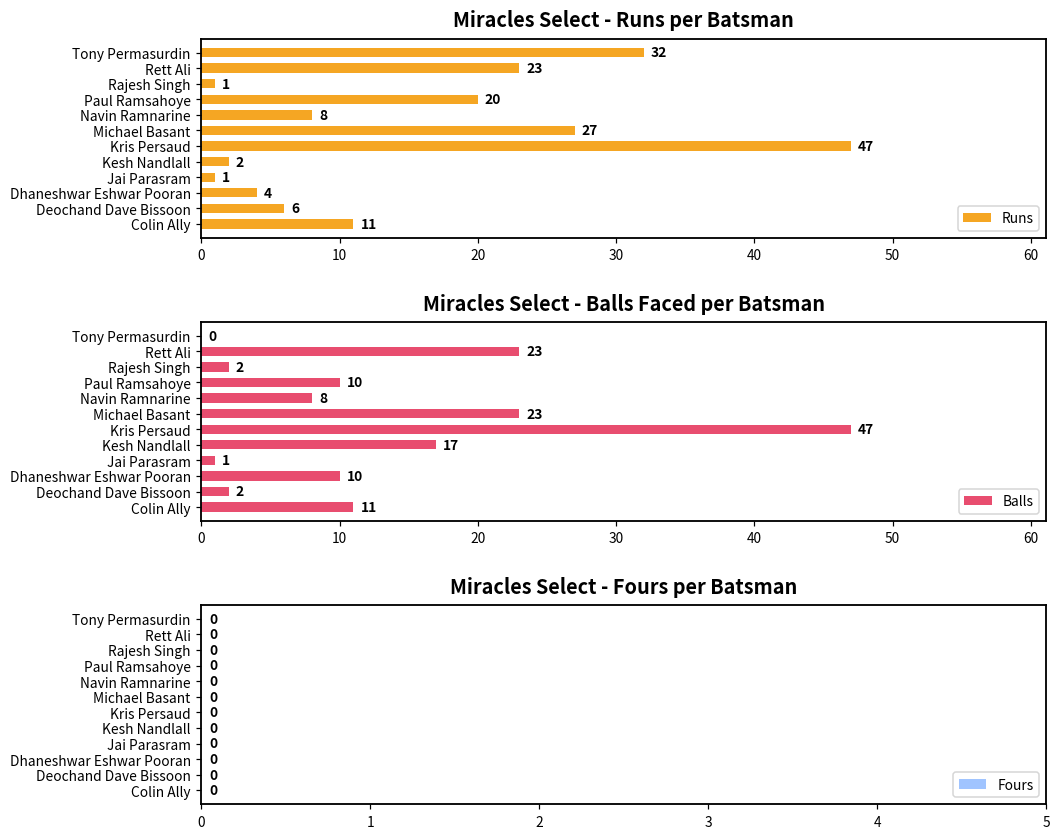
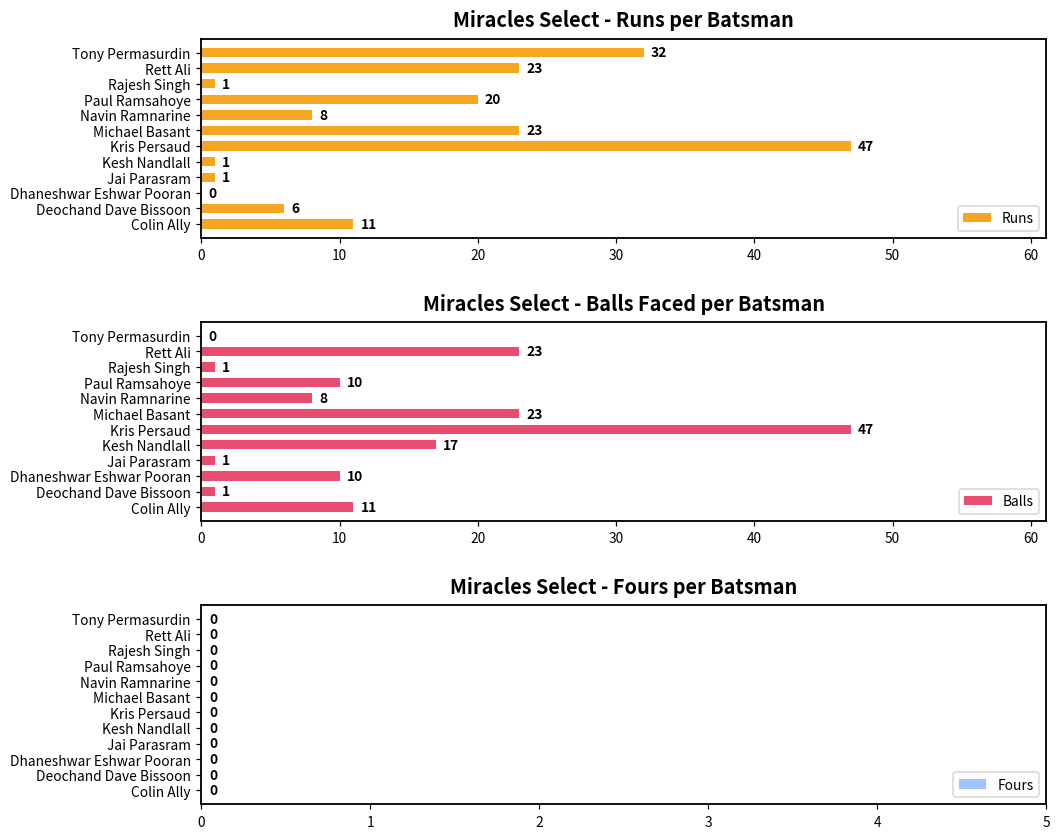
  {
    "Miracles Select - Runs per Batsman": {
      "Tony Permasurdin": 32,
      "Rett Ali": 23,
      "Rajesh Singh": 1,
      "Paul Ramsahoye": 20,
      "Navin Ramnarine": 8,
-     "Michael Basant": 27,
+     "Michael Basant": 23,
      "Kris Persaud": 47,
-     "Kesh Nandlall": 2,
+     "Kesh Nandlall": 1,
      "Jai Parasram": 1,
-     "Dhaneshwar Eshwar Pooran": 4,
+     "Dhaneshwar Eshwar Pooran": 0,
      "Deochand Dave Bissoon": 6,
      "Colin Ally": 11
    },
    "Miracles Select - Balls Faced per Batsman": {
      "Tony Permasurdin": 0,
      "Rett Ali": 23,
-     "Rajesh Singh": 2,
+     "Rajesh Singh": 1,
      "Paul Ramsahoye": 10,
      "Navin Ramnarine": 8,
      "Michael Basant": 23,
      "Kris Persaud": 47,
      "Kesh Nandlall": 17,
      "Jai Parasram": 1,
      "Dhaneshwar Eshwar Pooran": 10,
-     "Deochand Dave Bissoon": 2,
+     "Deochand Dave Bissoon": 1,
      "Colin Ally": 11
    },
    "Miracles Select - Fours per Batsman": {
      "Tony Permasurdin": 0,
      "Rett Ali": 0,
      "Rajesh Singh": 0,
      "Paul Ramsahoye": 0,
      "Navin Ramnarine": 0,
      "Michael Basant": 0,
      "Kris Persaud": 0,
      "Kesh Nandlall": 0,
      "Jai Parasram": 0,
      "Dhaneshwar Eshwar Pooran": 0,
      "Deochand Dave Bissoon": 0,
      "Colin Ally": 0
    }
  }
